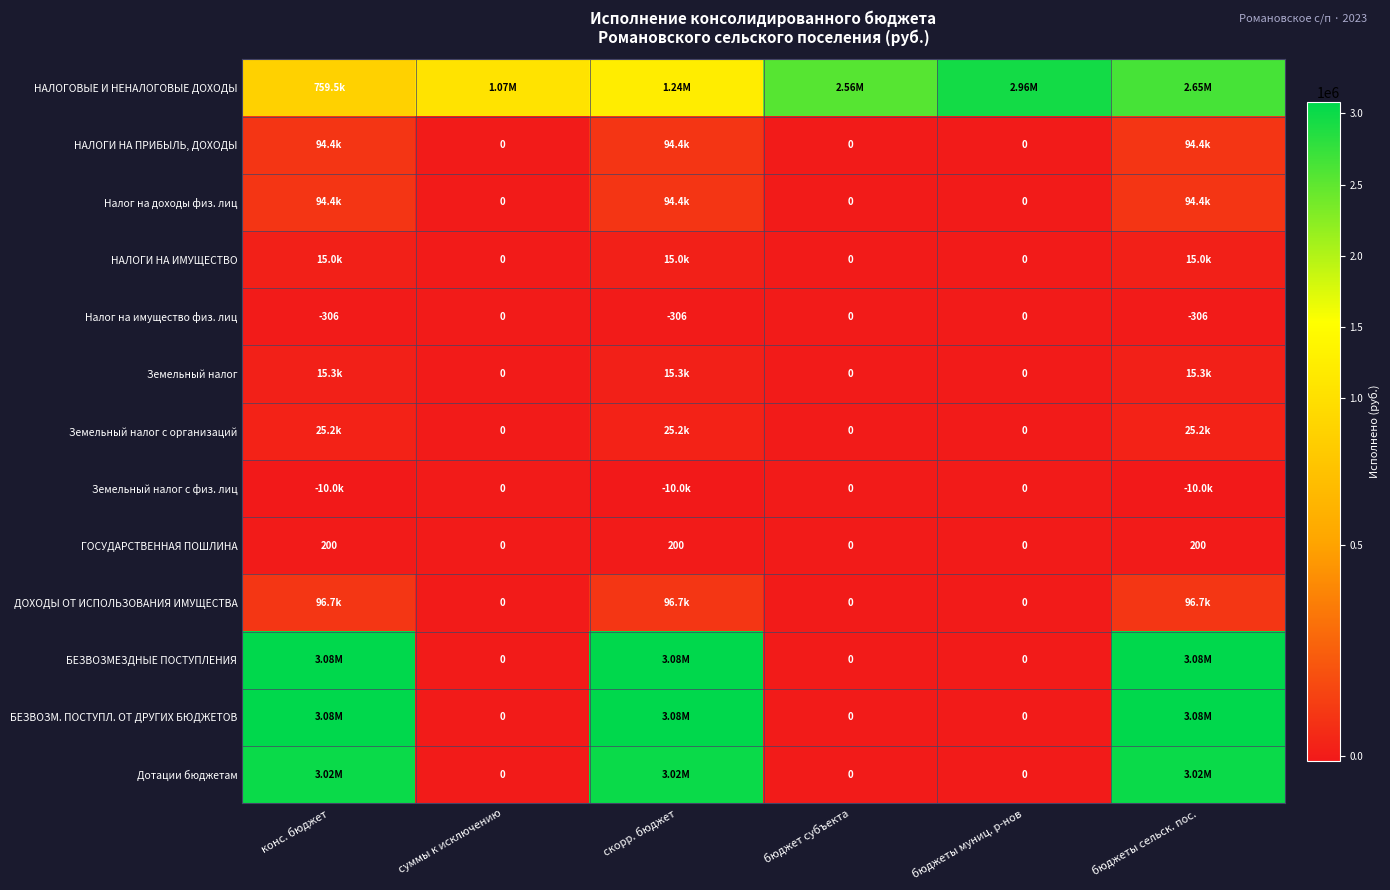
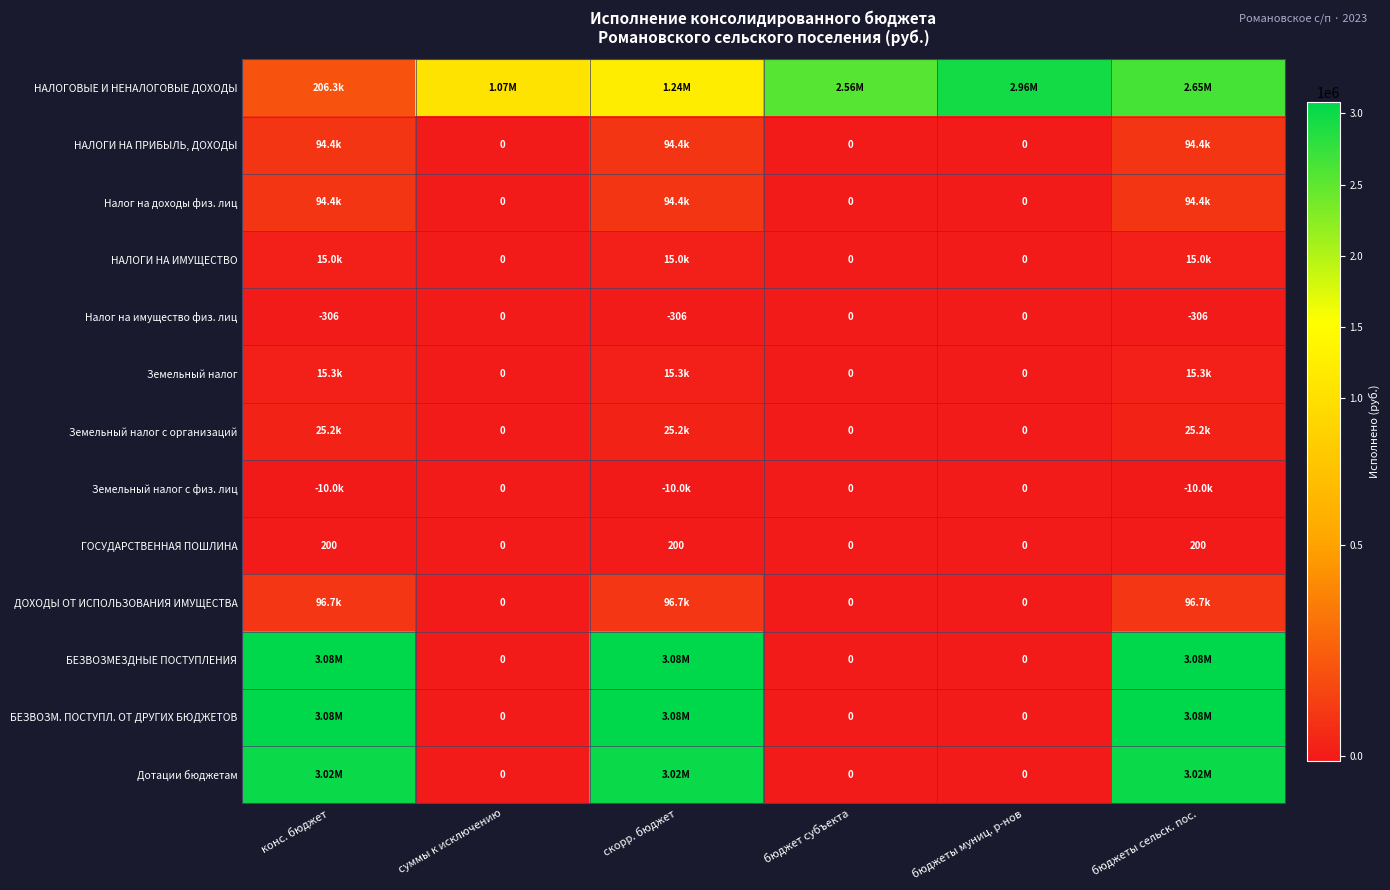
  {
    "НАЛОГОВЫЕ И НЕНАЛОГОВЫЕ ДОХОДЫ": {
-     "конс. бюджет": "759.5k",
+     "конс. бюджет": "206.3k",
      "суммы к исключению": "1.07M",
      "скорр. бюджет": "1.24M",
      "бюджет субъекта": "2.56M",
      "бюджеты муниц. р-нов": "2.96M",
      "бюджеты сельск. пос.": "2.65M"
    },
    "НАЛОГИ НА ПРИБЫЛЬ, ДОХОДЫ": {
      "конс. бюджет": "94.4k",
      "суммы к исключению": "0",
      "скорр. бюджет": "94.4k",
      "бюджет субъекта": "0",
      "бюджеты муниц. р-нов": "0",
      "бюджеты сельск. пос.": "94.4k"
    },
    "Налог на доходы физ. лиц": {
      "конс. бюджет": "94.4k",
      "суммы к исключению": "0",
      "скорр. бюджет": "94.4k",
      "бюджет субъекта": "0",
      "бюджеты муниц. р-нов": "0",
      "бюджеты сельск. пос.": "94.4k"
    },
    "НАЛОГИ НА ИМУЩЕСТВО": {
      "конс. бюджет": "15.0k",
      "суммы к исключению": "0",
      "скорр. бюджет": "15.0k",
      "бюджет субъекта": "0",
      "бюджеты муниц. р-нов": "0",
      "бюджеты сельск. пос.": "15.0k"
    },
    "Налог на имущество физ. лиц": {
      "конс. бюджет": "-306",
      "суммы к исключению": "0",
      "скорр. бюджет": "-306",
      "бюджет субъекта": "0",
      "бюджеты муниц. р-нов": "0",
      "бюджеты сельск. пос.": "-306"
    },
    "Земельный налог": {
      "конс. бюджет": "15.3k",
      "суммы к исключению": "0",
      "скорр. бюджет": "15.3k",
      "бюджет субъекта": "0",
      "бюджеты муниц. р-нов": "0",
      "бюджеты сельск. пос.": "15.3k"
    },
    "Земельный налог с организаций": {
      "конс. бюджет": "25.2k",
      "суммы к исключению": "0",
      "скорр. бюджет": "25.2k",
      "бюджет субъекта": "0",
      "бюджеты муниц. р-нов": "0",
      "бюджеты сельск. пос.": "25.2k"
    },
    "Земельный налог с физ. лиц": {
      "конс. бюджет": "-10.0k",
      "суммы к исключению": "0",
      "скорр. бюджет": "-10.0k",
      "бюджет субъекта": "0",
      "бюджеты муниц. р-нов": "0",
      "бюджеты сельск. пос.": "-10.0k"
    },
    "ГОСУДАРСТВЕННАЯ ПОШЛИНА": {
      "конс. бюджет": "200",
      "суммы к исключению": "0",
      "скорр. бюджет": "200",
      "бюджет субъекта": "0",
      "бюджеты муниц. р-нов": "0",
      "бюджеты сельск. пос.": "200"
    },
    "ДОХОДЫ ОТ ИСПОЛЬЗОВАНИЯ ИМУЩЕСТВА": {
      "конс. бюджет": "96.7k",
      "суммы к исключению": "0",
      "скорр. бюджет": "96.7k",
      "бюджет субъекта": "0",
      "бюджеты муниц. р-нов": "0",
      "бюджеты сельск. пос.": "96.7k"
    },
    "БЕЗВОЗМЕЗДНЫЕ ПОСТУПЛЕНИЯ": {
      "конс. бюджет": "3.08M",
      "суммы к исключению": "0",
      "скорр. бюджет": "3.08M",
      "бюджет субъекта": "0",
      "бюджеты муниц. р-нов": "0",
      "бюджеты сельск. пос.": "3.08M"
    },
    "БЕЗВОЗМ. ПОСТУПЛ. ОТ ДРУГИХ БЮДЖЕТОВ": {
      "конс. бюджет": "3.08M",
      "суммы к исключению": "0",
      "скорр. бюджет": "3.08M",
      "бюджет субъекта": "0",
      "бюджеты муниц. р-нов": "0",
      "бюджеты сельск. пос.": "3.08M"
    },
    "Дотации бюджетам": {
      "конс. бюджет": "3.02M",
      "суммы к исключению": "0",
      "скорр. бюджет": "3.02M",
      "бюджет субъекта": "0",
      "бюджеты муниц. р-нов": "0",
      "бюджеты сельск. пос.": "3.02M"
    }
  }
